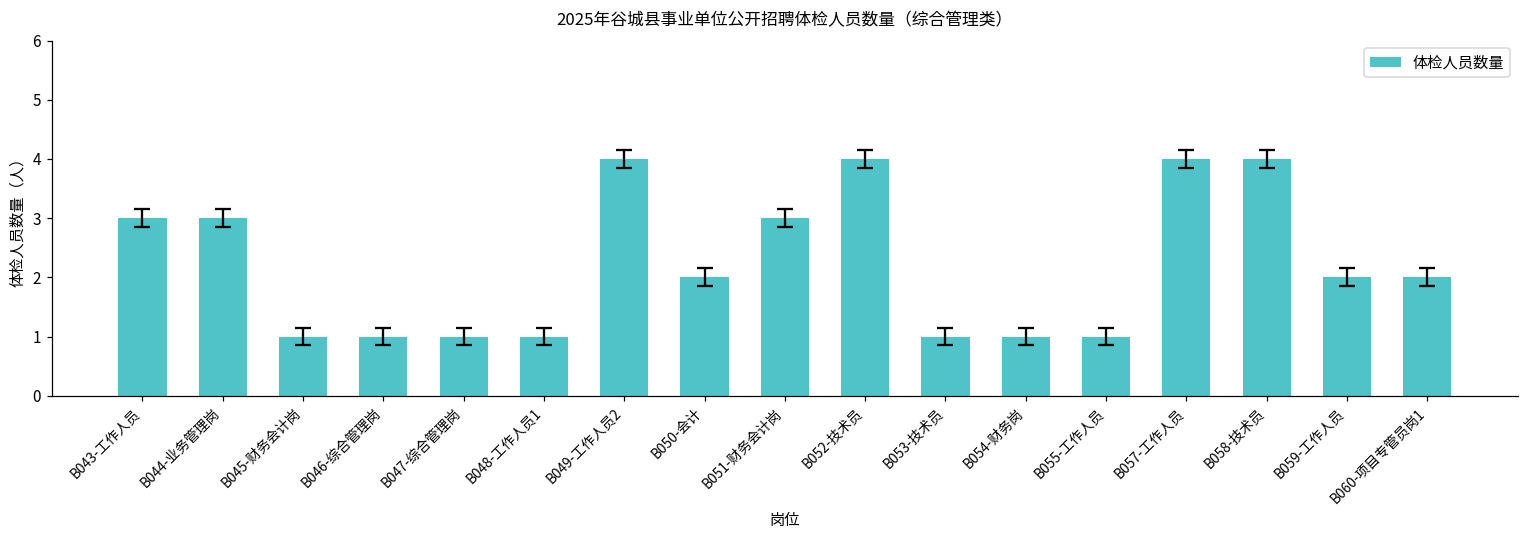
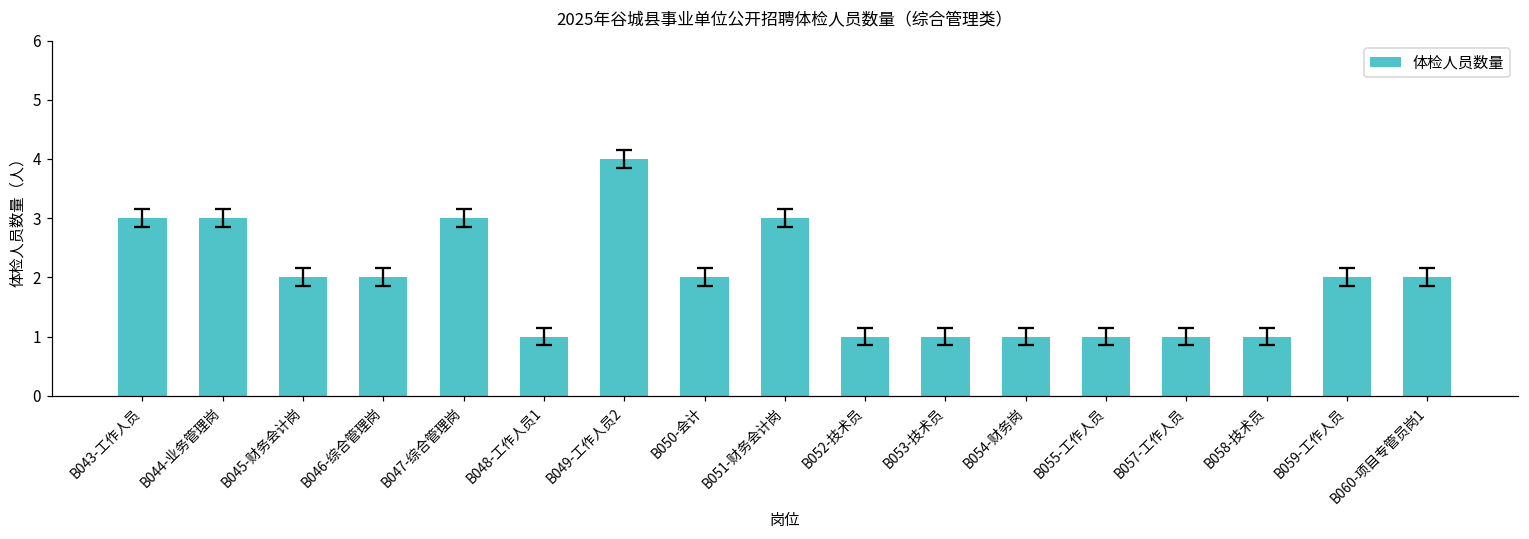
  {
    "体检人员数量": {
      "B043-工作人员": 3,
      "B044-业务管理岗": 3,
-     "B045-财务会计岗": 1,
-     "B046-综合管理岗": 1,
-     "B047-综合管理岗": 1,
+     "B045-财务会计岗": 2,
+     "B046-综合管理岗": 2,
+     "B047-综合管理岗": 3,
      "B048-工作人员1": 1,
      "B049-工作人员2": 4,
      "B050-会计": 2,
      "B051-财务会计岗": 3,
-     "B052-技术员": 4,
+     "B052-技术员": 1,
      "B053-技术员": 1,
      "B054-财务岗": 1,
      "B055-工作人员": 1,
-     "B057-工作人员": 4,
-     "B058-技术员": 4,
+     "B057-工作人员": 1,
+     "B058-技术员": 1,
      "B059-工作人员": 2,
      "B060-项目专管员岗1": 2
    }
  }
